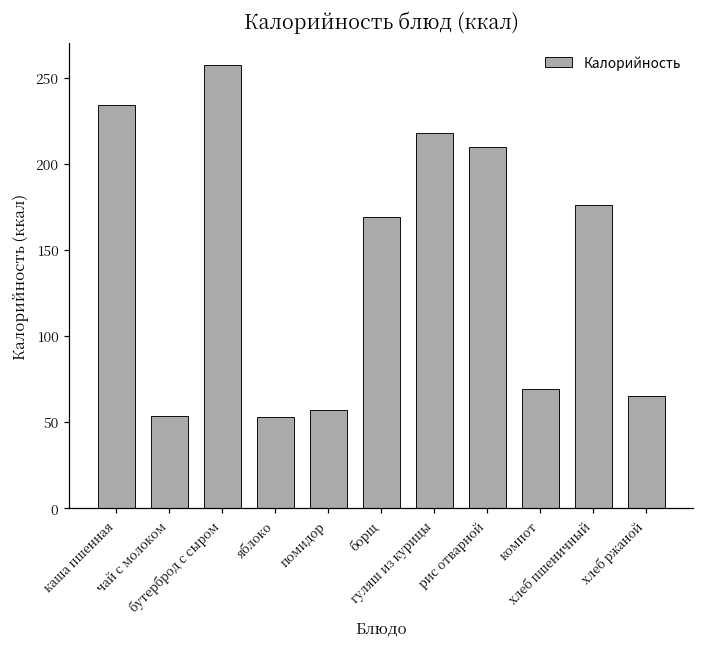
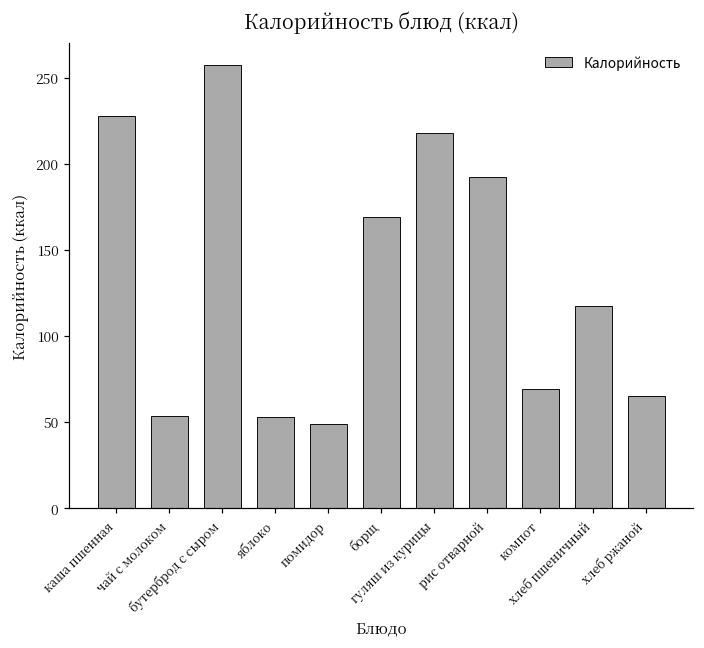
  {
-   "каша пшенная": 234,
+   "каша пшенная": 228,
    "чай с молоком": 54,
    "бутерброд с сыром": 257,
    "яблоко": 53,
-   "помидор": 57,
+   "помидор": 49,
    "борщ": 169,
    "гуляш из курицы": 218,
-   "рис отварной": 209,
+   "рис отварной": 192,
    "компот": 69,
-   "хлеб пшеничный": 176,
+   "хлеб пшеничный": 117,
    "хлеб ржаной": 65
  }
